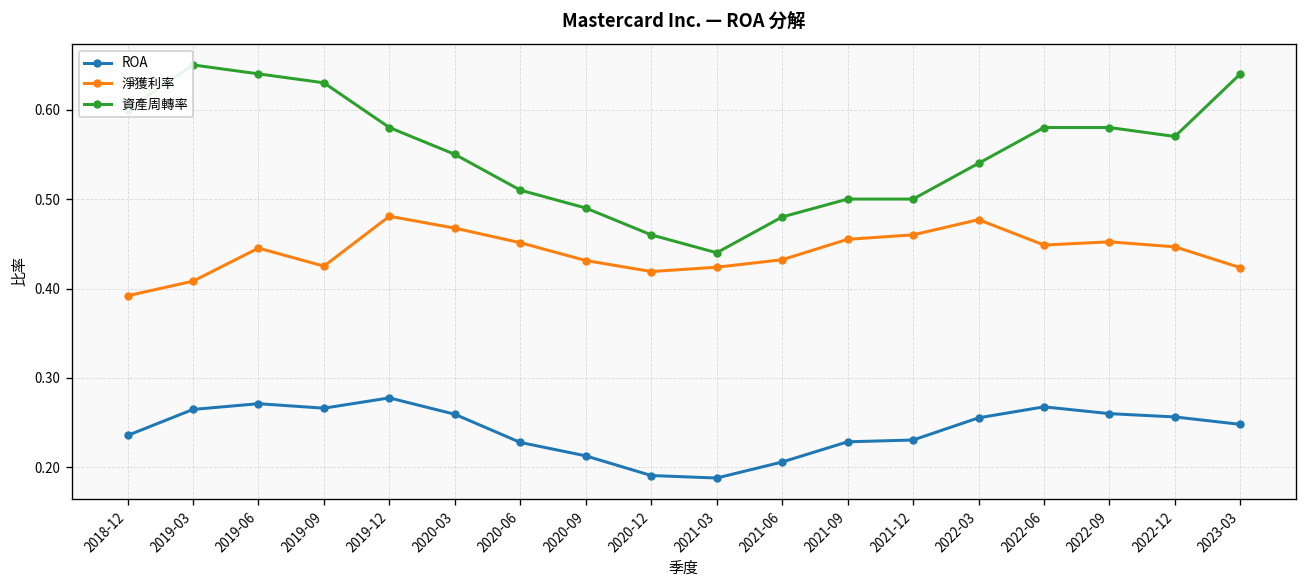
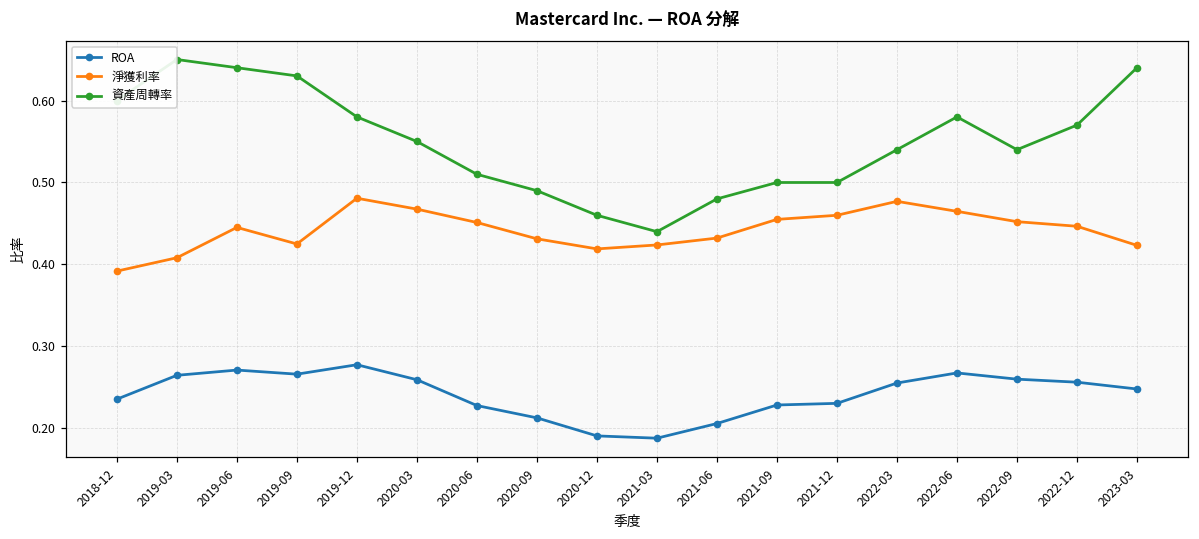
  {
    "ROA": {
      "2018-12": 0.24,
      "2019-03": 0.26,
      "2019-06": 0.27,
      "2019-09": 0.27,
      "2019-12": 0.28,
      "2020-03": 0.26,
      "2020-06": 0.23,
      "2020-09": 0.21,
      "2020-12": 0.19,
      "2021-03": 0.19,
      "2021-06": 0.21,
      "2021-09": 0.23,
      "2021-12": 0.23,
      "2022-03": 0.26,
      "2022-06": 0.27,
      "2022-09": 0.26,
      "2022-12": 0.26,
      "2023-03": 0.25
    },
    "淨獲利率": {
      "2018-12": 0.39,
      "2019-03": 0.41,
      "2019-06": 0.45,
      "2019-09": 0.43,
      "2019-12": 0.48,
      "2020-03": 0.47,
      "2020-06": 0.45,
      "2020-09": 0.43,
      "2020-12": 0.42,
      "2021-03": 0.42,
      "2021-06": 0.43,
      "2021-09": 0.46,
      "2021-12": 0.46,
      "2022-03": 0.48,
-     "2022-06": 0.45,
+     "2022-06": 0.46,
      "2022-09": 0.45,
      "2022-12": 0.45,
      "2023-03": 0.42
    },
    "資產周轉率": {
      "2019-06": 0.64,
      "2019-09": 0.63,
      "2019-12": 0.58,
      "2020-03": 0.55,
      "2020-06": 0.51,
      "2020-09": 0.49,
      "2020-12": 0.46,
      "2021-03": 0.44,
      "2021-06": 0.48,
      "2021-09": 0.50,
      "2021-12": 0.50,
      "2022-03": 0.54,
      "2022-06": 0.58,
-     "2022-09": 0.58,
+     "2022-09": 0.54,
      "2022-12": 0.57,
      "2023-03": 0.64
    }
  }
